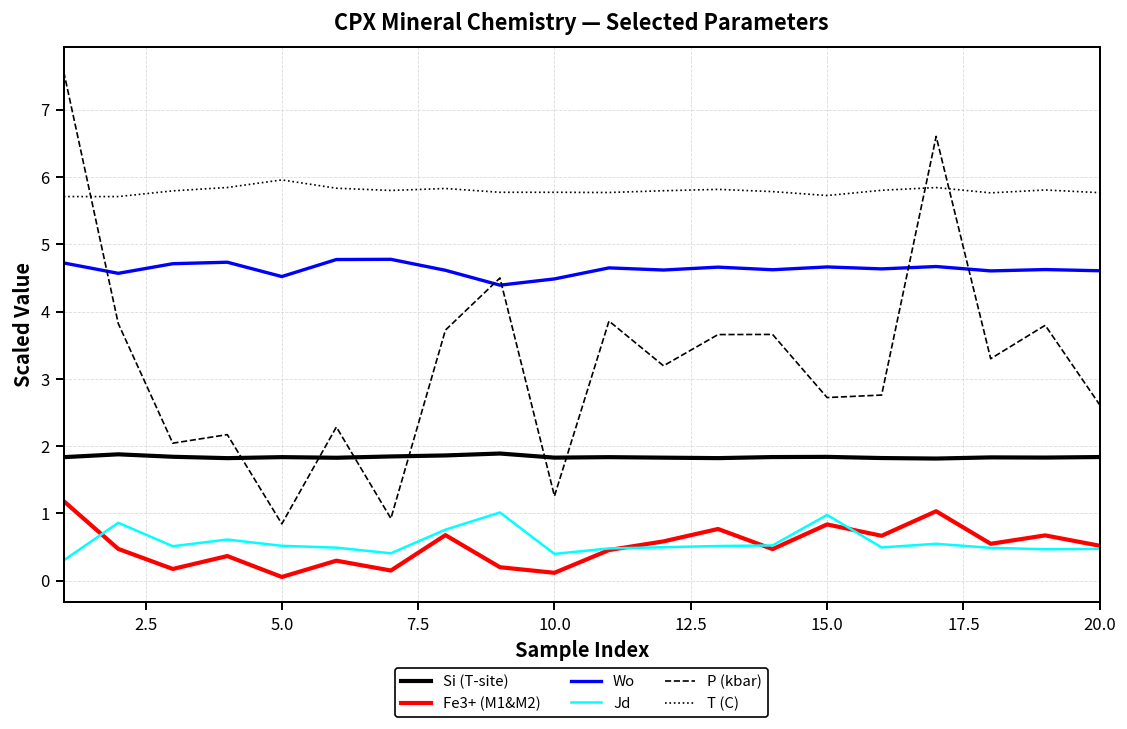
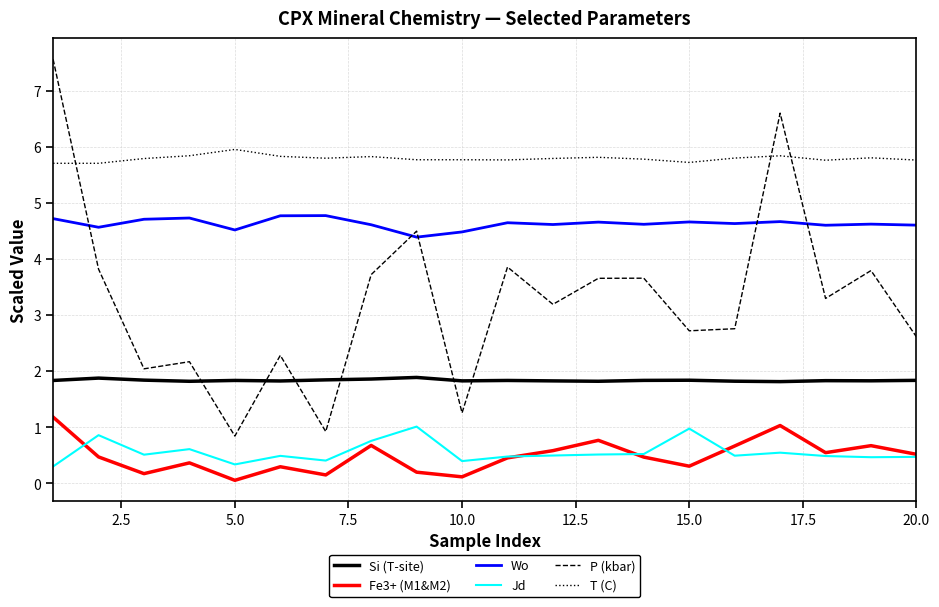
  {
    "Fe3+ (M1&M2)": {
      "5.0": 0.1,
      "10.0": 0.1,
-     "15.0": 0.8,
+     "15.0": 0.3,
      "20.0": 0.5
    },
    "Wo": {
      "5.0": 4.5,
      "10.0": 4.5,
      "15.0": 4.7,
      "20.0": 4.6
    },
    "Jd": {
-     "5.0": 0.5,
+     "5.0": 0.3,
      "10.0": 0.4,
      "15.0": 1.0,
      "20.0": 0.5
    }
  }
